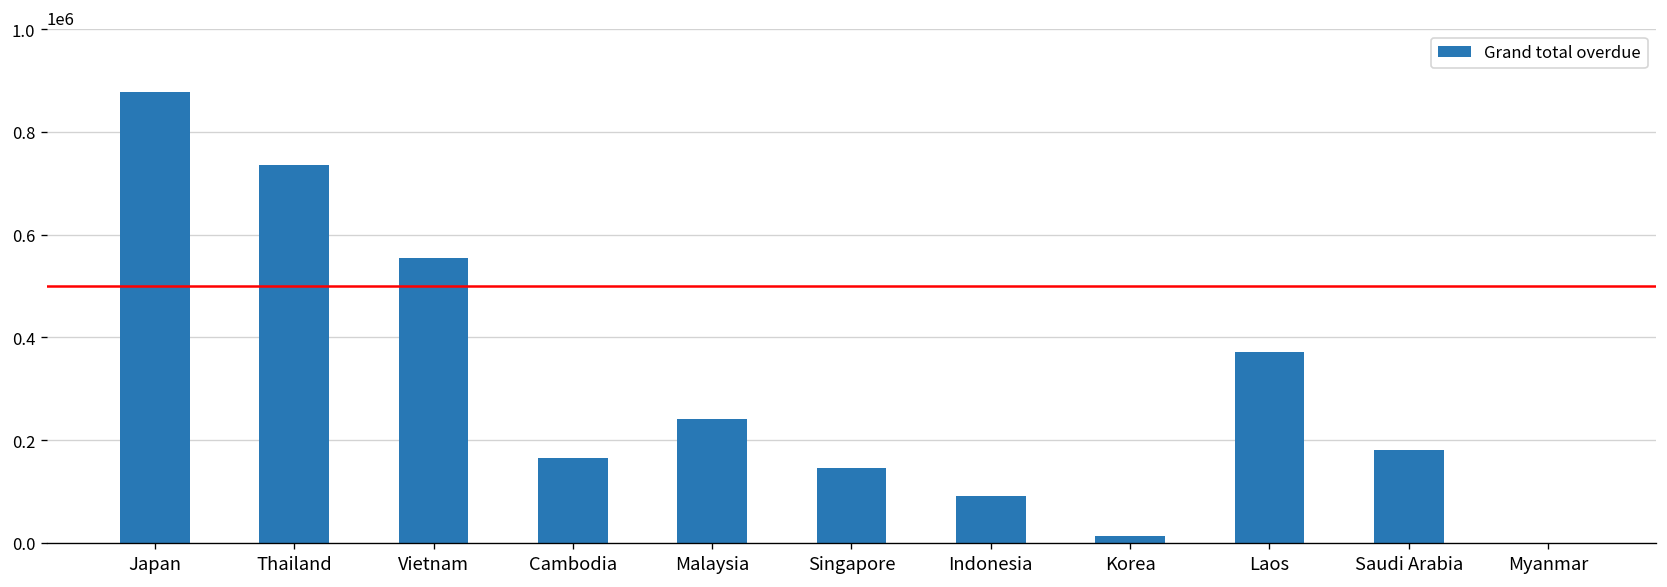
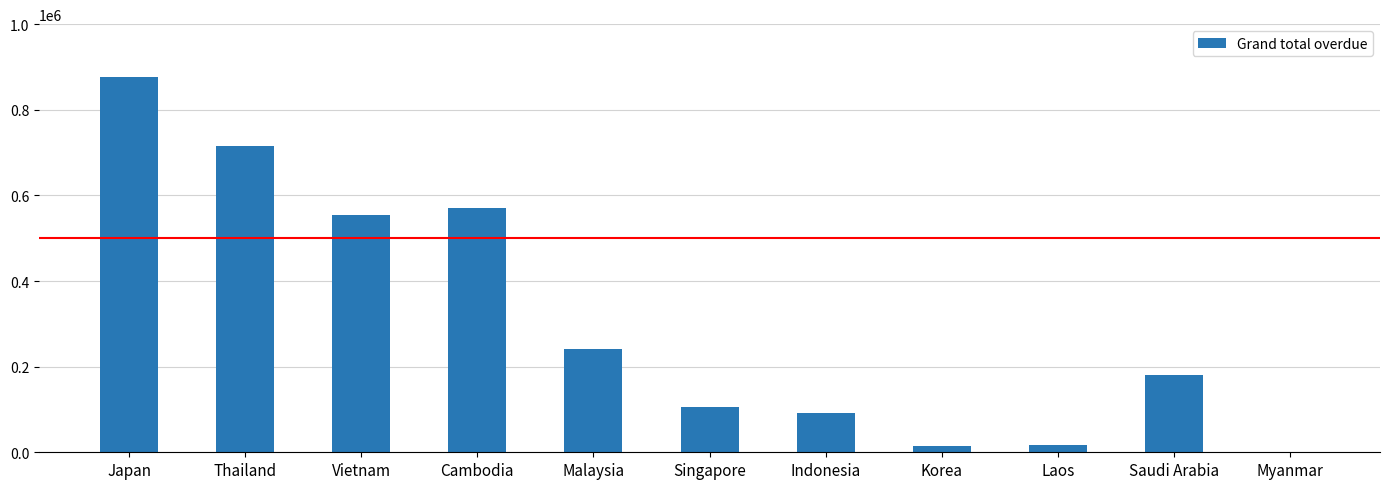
  {
    "Japan": 880000,
-   "Thailand": 740000,
+   "Thailand": 710000,
    "Vietnam": 550000,
-   "Cambodia": 170000,
+   "Cambodia": 570000,
    "Malaysia": 240000,
-   "Singapore": 150000,
+   "Singapore": 110000,
    "Indonesia": 90000,
    "Korea": 10000,
-   "Laos": 370000,
+   "Laos": 20000,
    "Saudi Arabia": 180000,
    "Myanmar": 0
  }
